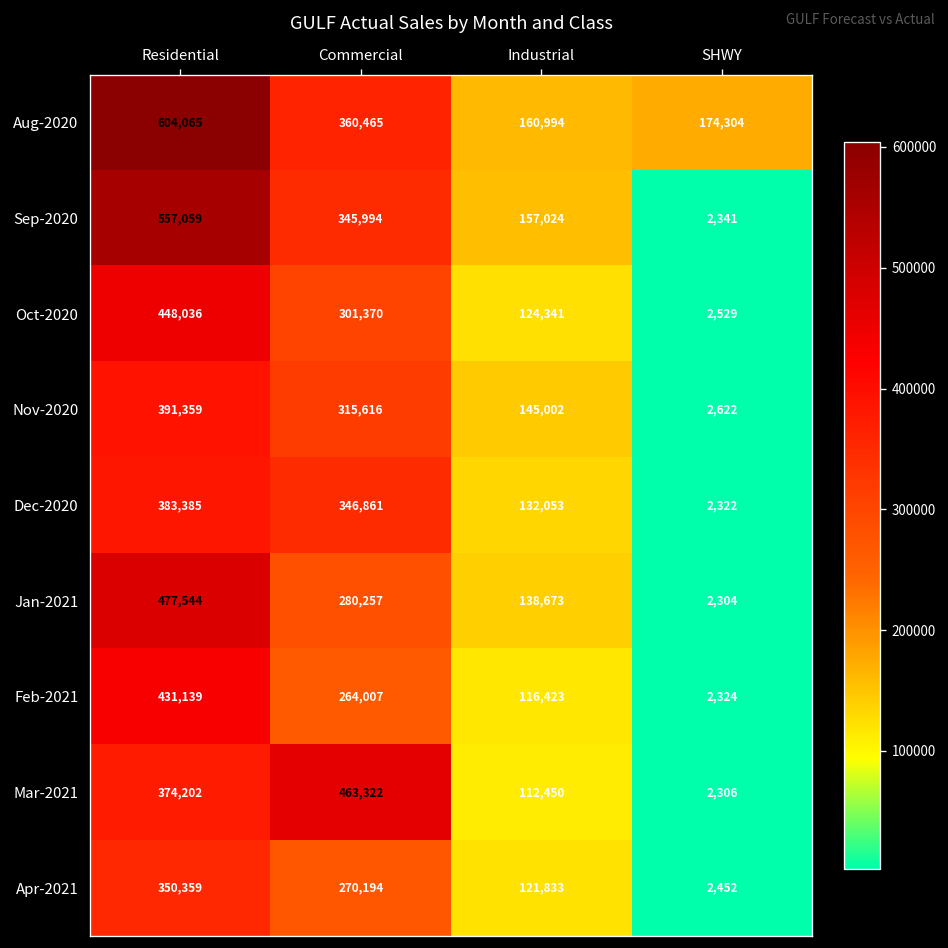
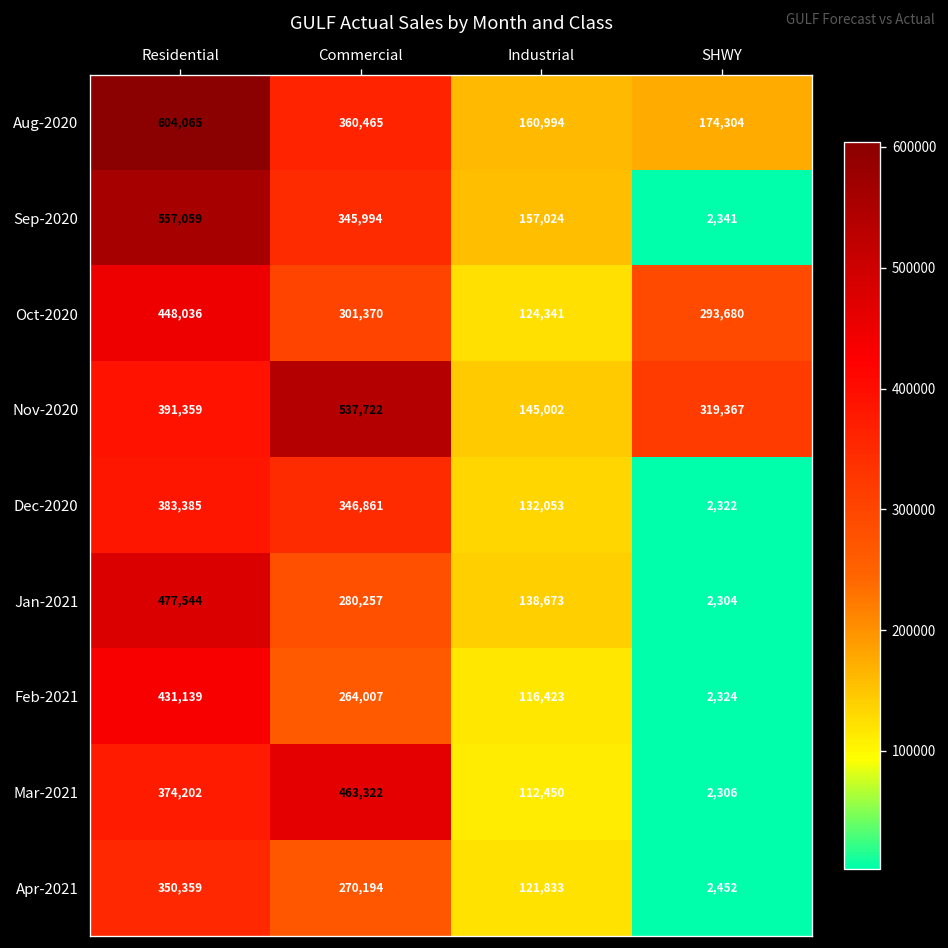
  {
    "Aug-2020": {
      "Residential": "604,065",
      "Commercial": "360,465",
      "Industrial": "160,994",
      "SHWY": "174,304"
    },
    "Sep-2020": {
      "Residential": "557,059",
      "Commercial": "345,994",
      "Industrial": "157,024",
      "SHWY": "2,341"
    },
    "Oct-2020": {
      "Residential": "448,036",
      "Commercial": "301,370",
      "Industrial": "124,341",
-     "SHWY": "2,529"
+     "SHWY": "293,680"
    },
    "Nov-2020": {
      "Residential": "391,359",
-     "Commercial": "315,616",
+     "Commercial": "537,722",
      "Industrial": "145,002",
-     "SHWY": "2,622"
+     "SHWY": "319,367"
    },
    "Dec-2020": {
      "Residential": "383,385",
      "Commercial": "346,861",
      "Industrial": "132,053",
      "SHWY": "2,322"
    },
    "Jan-2021": {
      "Residential": "477,544",
      "Commercial": "280,257",
      "Industrial": "138,673",
      "SHWY": "2,304"
    },
    "Feb-2021": {
      "Residential": "431,139",
      "Commercial": "264,007",
      "Industrial": "116,423",
      "SHWY": "2,324"
    },
    "Mar-2021": {
      "Residential": "374,202",
      "Commercial": "463,322",
      "Industrial": "112,450",
      "SHWY": "2,306"
    },
    "Apr-2021": {
      "Residential": "350,359",
      "Commercial": "270,194",
      "Industrial": "121,833",
      "SHWY": "2,452"
    }
  }
